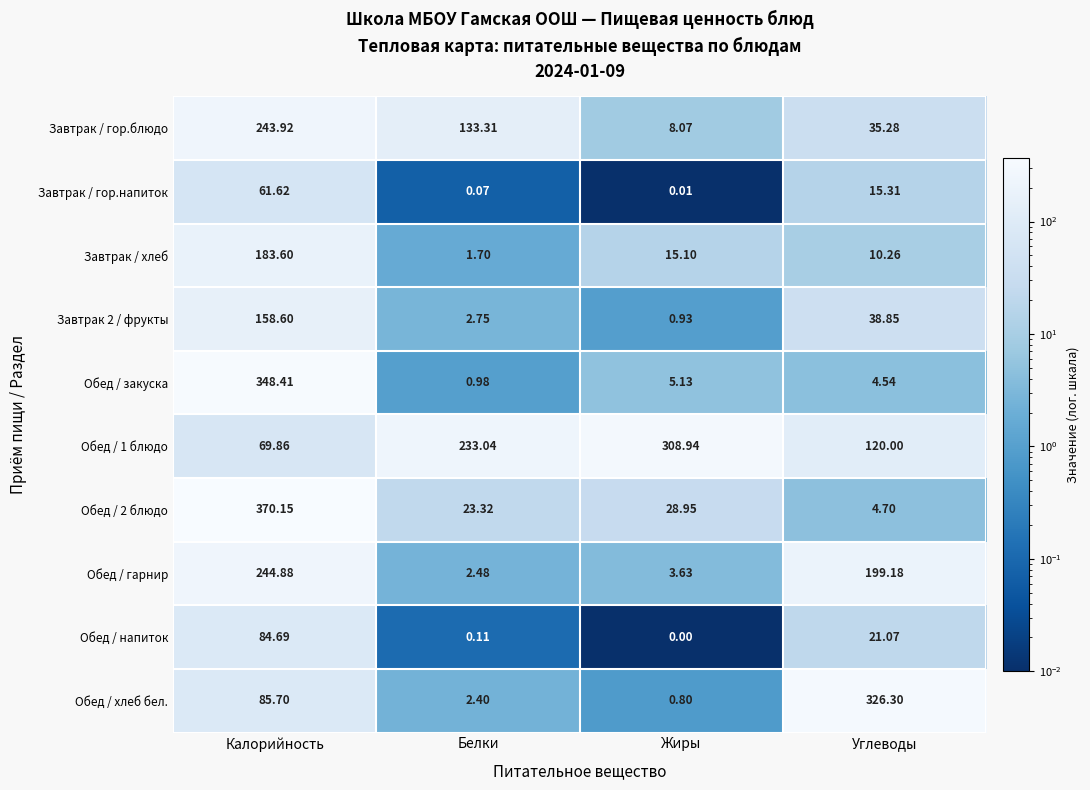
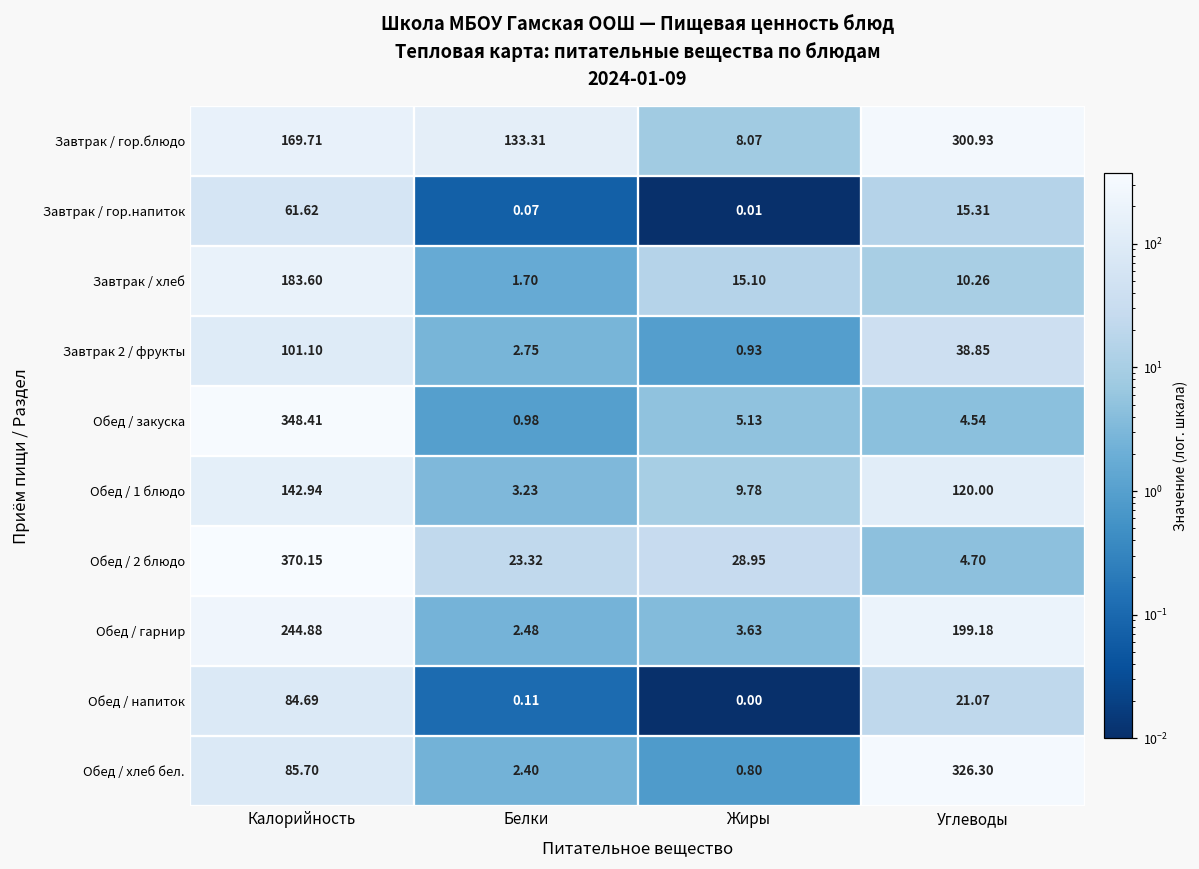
  {
    "Завтрак / гор.блюдо": {
-     "Калорийность": 243.92,
+     "Калорийность": 169.71,
      "Белки": 133.31,
      "Жиры": 8.07,
-     "Углеводы": 35.28
+     "Углеводы": 300.93
    },
    "Завтрак / гор.напиток": {
      "Калорийность": 61.62,
      "Белки": 0.07,
      "Жиры": 0.01,
      "Углеводы": 15.31
    },
    "Завтрак / хлеб": {
      "Калорийность": 183.60,
      "Белки": 1.70,
      "Жиры": 15.10,
      "Углеводы": 10.26
    },
    "Завтрак 2 / фрукты": {
-     "Калорийность": 158.60,
+     "Калорийность": 101.10,
      "Белки": 2.75,
      "Жиры": 0.93,
      "Углеводы": 38.85
    },
    "Обед / закуска": {
      "Калорийность": 348.41,
      "Белки": 0.98,
      "Жиры": 5.13,
      "Углеводы": 4.54
    },
    "Обед / 1 блюдо": {
-     "Калорийность": 69.86,
-     "Белки": 233.04,
-     "Жиры": 308.94,
+     "Калорийность": 142.94,
+     "Белки": 3.23,
+     "Жиры": 9.78,
      "Углеводы": 120.00
    },
    "Обед / 2 блюдо": {
      "Калорийность": 370.15,
      "Белки": 23.32,
      "Жиры": 28.95,
      "Углеводы": 4.70
    },
    "Обед / гарнир": {
      "Калорийность": 244.88,
      "Белки": 2.48,
      "Жиры": 3.63,
      "Углеводы": 199.18
    },
    "Обед / напиток": {
      "Калорийность": 84.69,
      "Белки": 0.11,
      "Жиры": 0.00,
      "Углеводы": 21.07
    },
    "Обед / хлеб бел.": {
      "Калорийность": 85.70,
      "Белки": 2.40,
      "Жиры": 0.80,
      "Углеводы": 326.30
    }
  }
